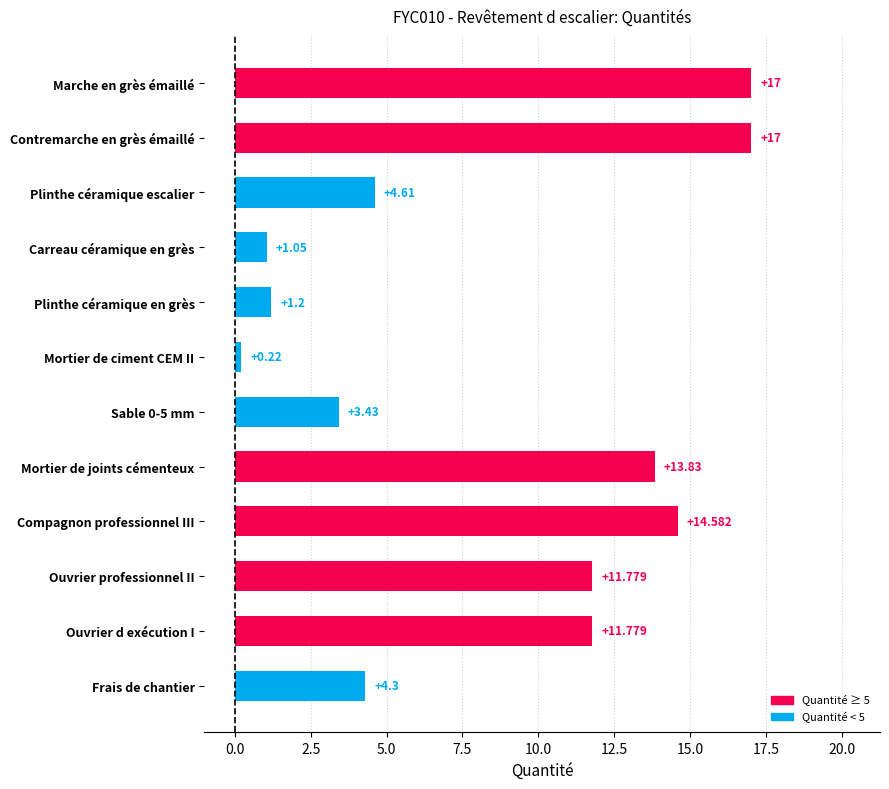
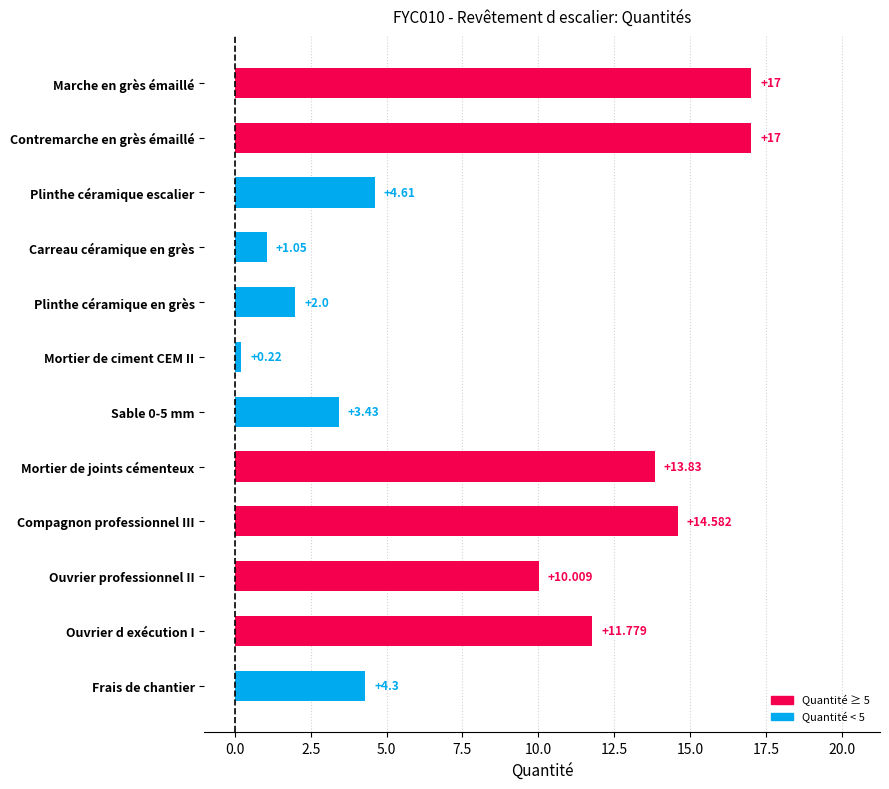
  {
    "Marche en grès émaillé": "+17",
    "Contremarche en grès émaillé": "+17",
    "Plinthe céramique escalier": "+4.61",
    "Carreau céramique en grès": "+1.05",
-   "Plinthe céramique en grès": "+1.2",
+   "Plinthe céramique en grès": "+2.0",
    "Mortier de ciment CEM II": "+0.22",
    "Sable 0-5 mm": "+3.43",
    "Mortier de joints cémenteux": "+13.83",
    "Compagnon professionnel III": "+14.582",
-   "Ouvrier professionnel II": "+11.779",
+   "Ouvrier professionnel II": "+10.009",
    "Ouvrier d exécution I": "+11.779",
    "Frais de chantier": "+4.3"
  }
